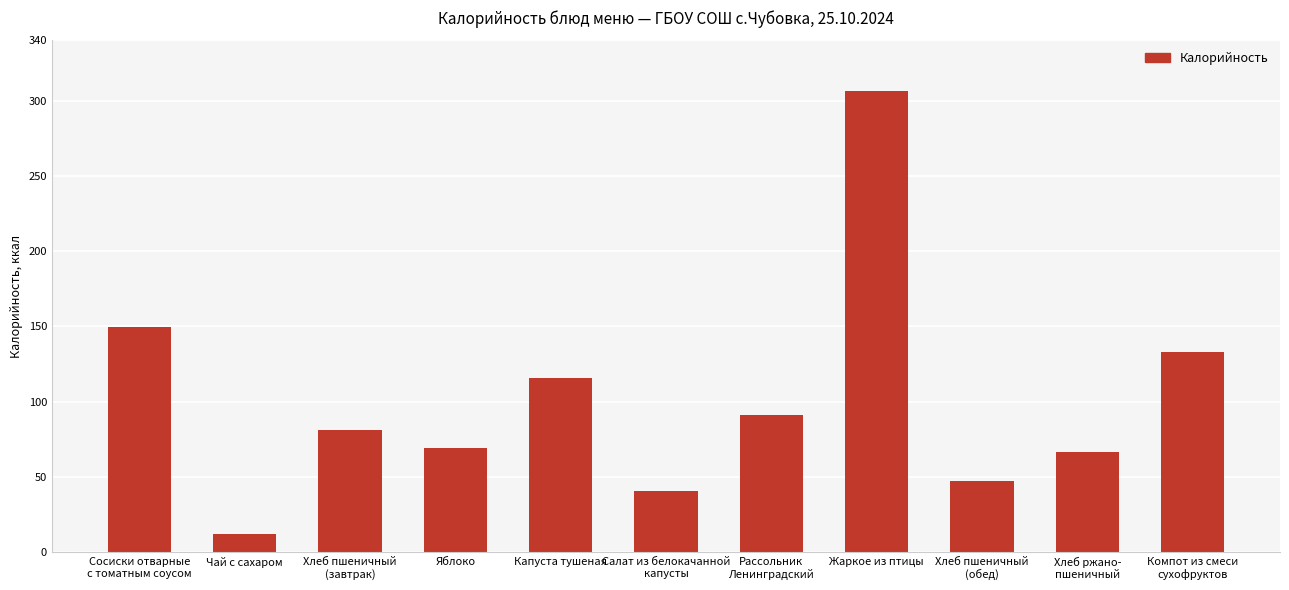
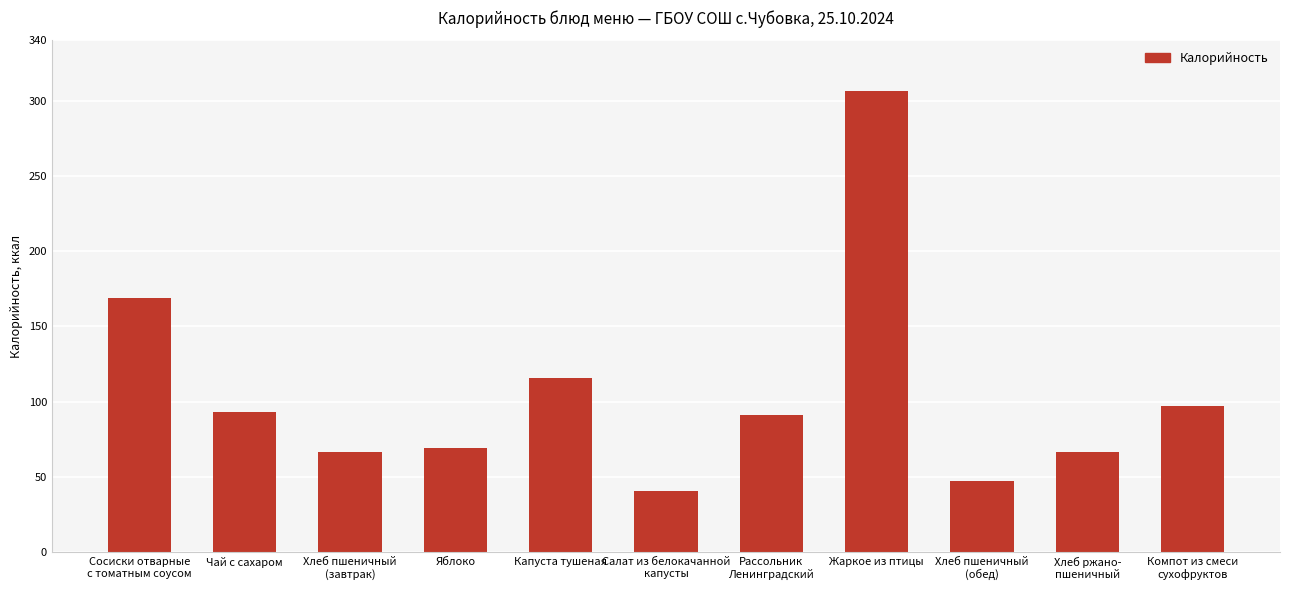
  {
-   "Сосиски отварные с томатным соусом": 149,
-   "Чай с сахаром": 12,
-   "Хлеб пшеничный (завтрак)": 81,
+   "Сосиски отварные с томатным соусом": 169,
+   "Чай с сахаром": 93,
+   "Хлеб пшеничный (завтрак)": 67,
    "Яблоко": 69,
    "Капуста тушеная": 116,
    "Салат из белокачанной капусты": 41,
    "Рассольник Ленинградский": 91,
    "Жаркое из птицы": 306,
    "Хлеб пшеничный (обед)": 47,
    "Хлеб ржано- пшеничный": 67,
-   "Компот из смеси сухофруктов": 133
+   "Компот из смеси сухофруктов": 97
  }
